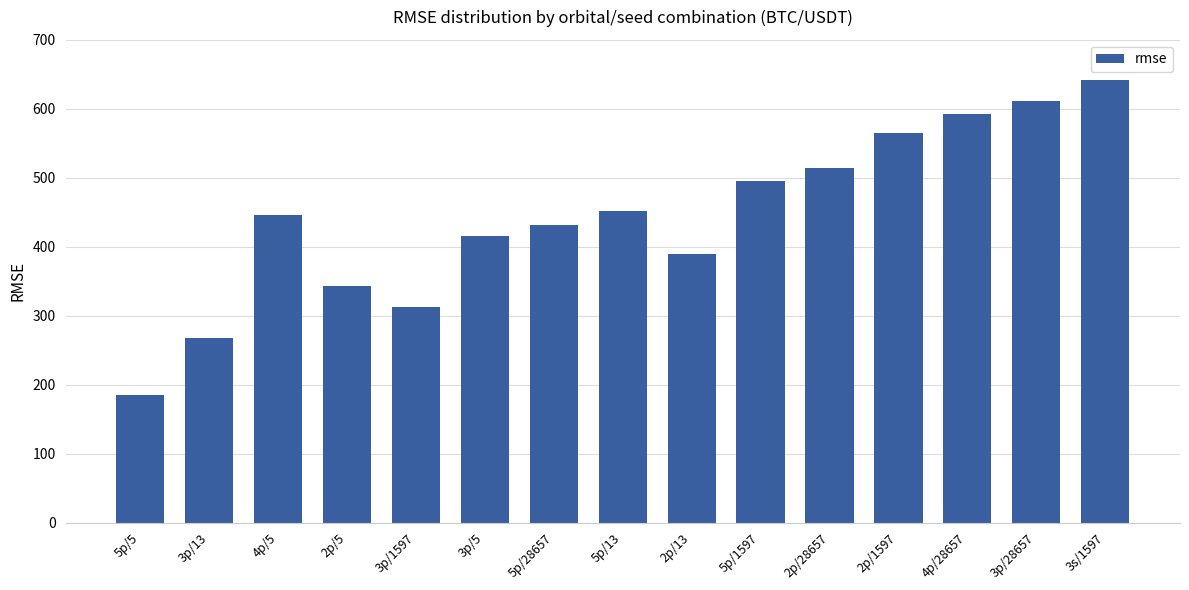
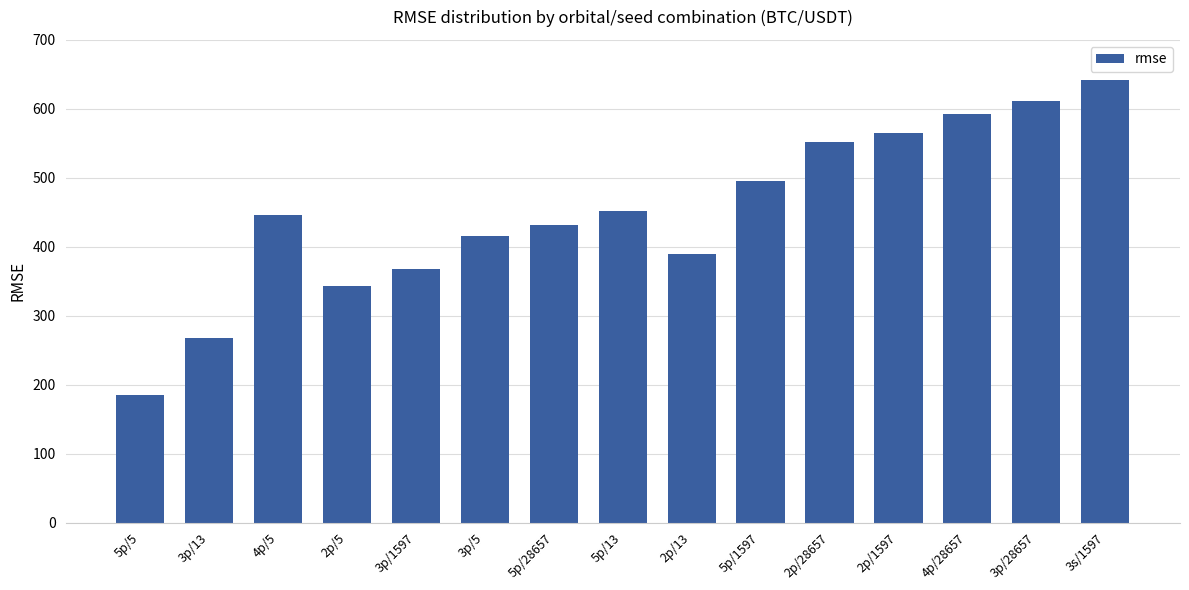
  {
    "5p/5": 180,
    "3p/13": 270,
    "4p/5": 450,
    "2p/5": 340,
-   "3p/1597": 310,
+   "3p/1597": 370,
    "3p/5": 420,
    "5p/28657": 430,
    "5p/13": 450,
    "2p/13": 390,
    "5p/1597": 490,
-   "2p/28657": 510,
+   "2p/28657": 550,
    "2p/1597": 560,
    "4p/28657": 590,
    "3p/28657": 610,
    "3s/1597": 640
  }
